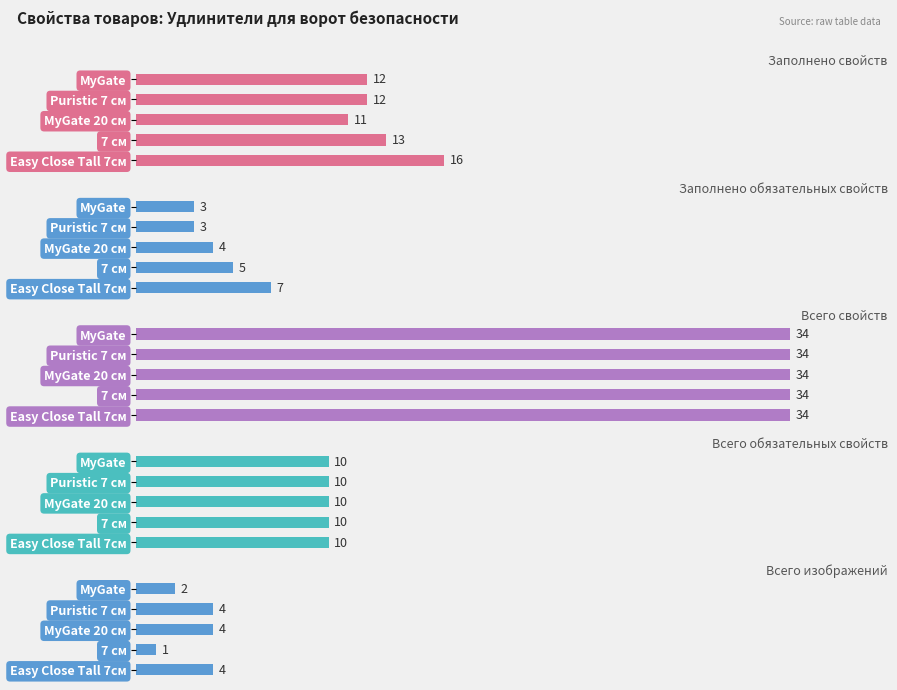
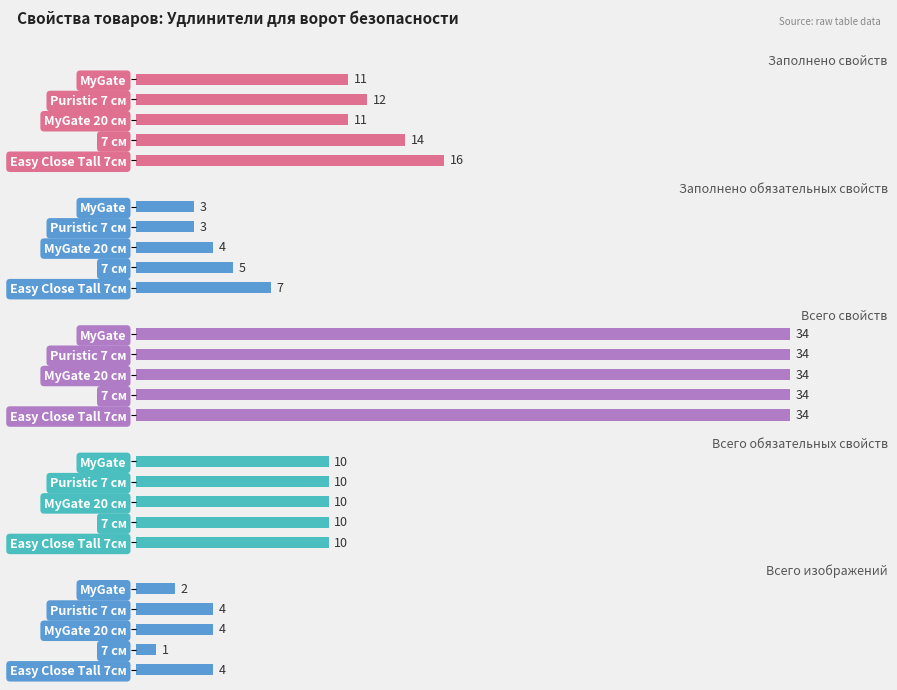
  {
    "Заполнено свойств": {
-     "MyGate": 12,
+     "MyGate": 11,
      "Puristic 7 см": 12,
      "MyGate 20 см": 11,
-     "7 см": 13,
+     "7 см": 14,
      "Easy Close Tall 7см": 16
    },
    "Заполнено обязательных свойств": {
      "MyGate": 3,
      "Puristic 7 см": 3,
      "MyGate 20 см": 4,
      "7 см": 5,
      "Easy Close Tall 7см": 7
    },
    "Всего свойств": {
      "MyGate": 34,
      "Puristic 7 см": 34,
      "MyGate 20 см": 34,
      "7 см": 34,
      "Easy Close Tall 7см": 34
    },
    "Всего обязательных свойств": {
      "MyGate": 10,
      "Puristic 7 см": 10,
      "MyGate 20 см": 10,
      "7 см": 10,
      "Easy Close Tall 7см": 10
    },
    "Всего изображений": {
      "MyGate": 2,
      "Puristic 7 см": 4,
      "MyGate 20 см": 4,
      "7 см": 1,
      "Easy Close Tall 7см": 4
    }
  }
